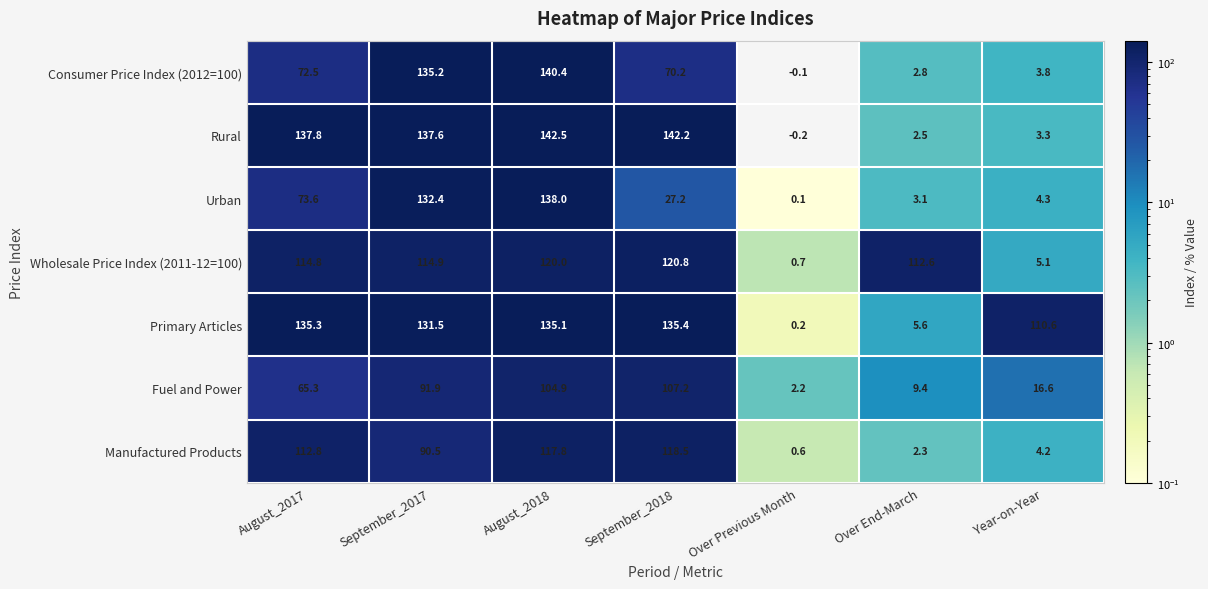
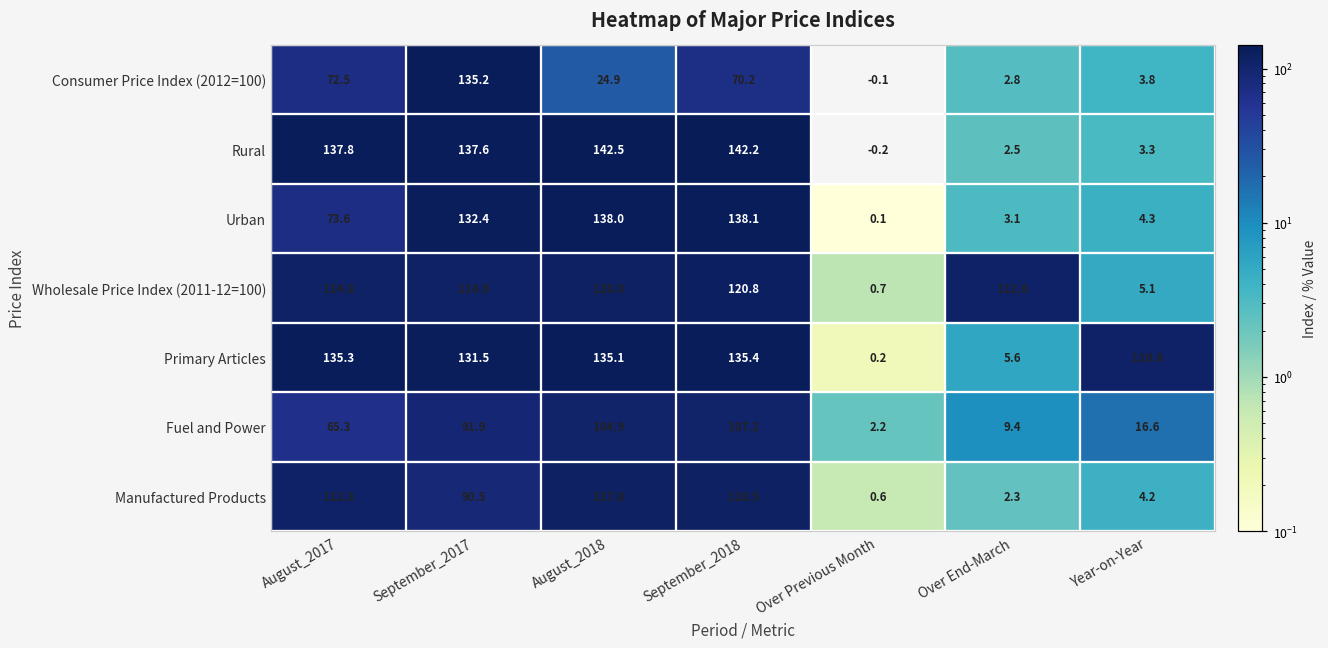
  {
    "Consumer Price Index (2012=100)": {
      "August_2017": 72.5,
      "September_2017": 135.2,
-     "August_2018": 140.4,
+     "August_2018": 24.9,
      "September_2018": 70.2,
      "Over Previous Month": -0.1,
      "Over End-March": 2.8,
      "Year-on-Year": 3.8
    },
    "Rural": {
      "August_2017": 137.8,
      "September_2017": 137.6,
      "August_2018": 142.5,
      "September_2018": 142.2,
      "Over Previous Month": -0.2,
      "Over End-March": 2.5,
      "Year-on-Year": 3.3
    },
    "Urban": {
      "August_2017": 73.6,
      "September_2017": 132.4,
      "August_2018": 138.0,
-     "September_2018": 27.2,
+     "September_2018": 138.1,
      "Over Previous Month": 0.1,
      "Over End-March": 3.1,
      "Year-on-Year": 4.3
    },
    "Wholesale Price Index (2011-12=100)": {
      "August_2017": 114.8,
      "September_2017": 114.9,
      "August_2018": 120.0,
      "September_2018": 120.8,
      "Over Previous Month": 0.7,
      "Over End-March": 112.6,
      "Year-on-Year": 5.1
    },
    "Primary Articles": {
      "August_2017": 135.3,
      "September_2017": 131.5,
      "August_2018": 135.1,
      "September_2018": 135.4,
      "Over Previous Month": 0.2,
      "Over End-March": 5.6,
      "Year-on-Year": 110.6
    },
    "Fuel and Power": {
      "August_2017": 65.3,
      "September_2017": 91.9,
      "August_2018": 104.9,
      "September_2018": 107.2,
      "Over Previous Month": 2.2,
      "Over End-March": 9.4,
      "Year-on-Year": 16.6
    },
    "Manufactured Products": {
      "August_2017": 112.8,
      "September_2017": 90.5,
      "August_2018": 117.8,
      "September_2018": 118.5,
      "Over Previous Month": 0.6,
      "Over End-March": 2.3,
      "Year-on-Year": 4.2
    }
  }
